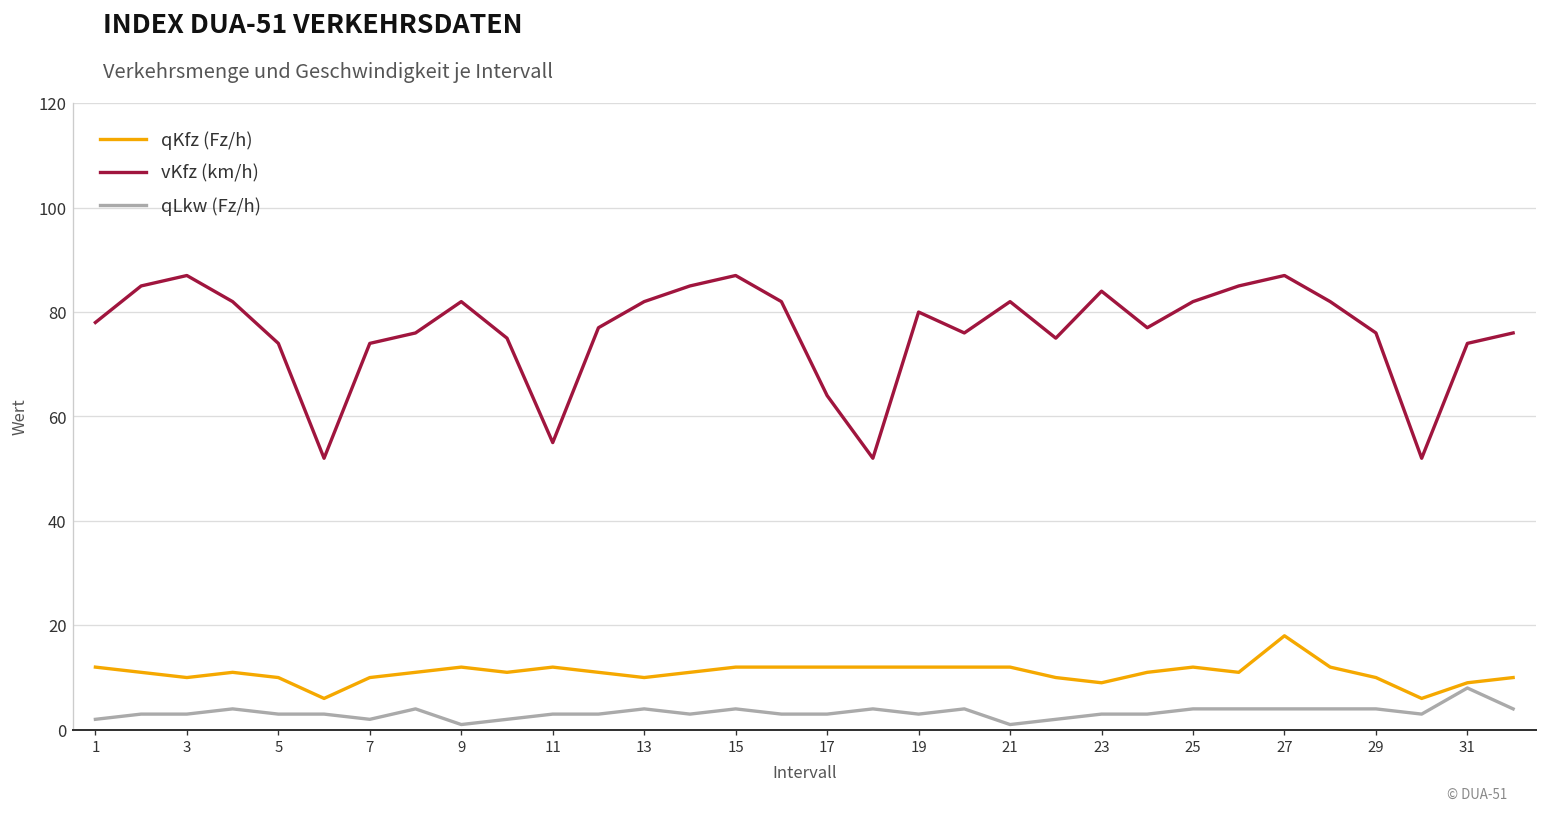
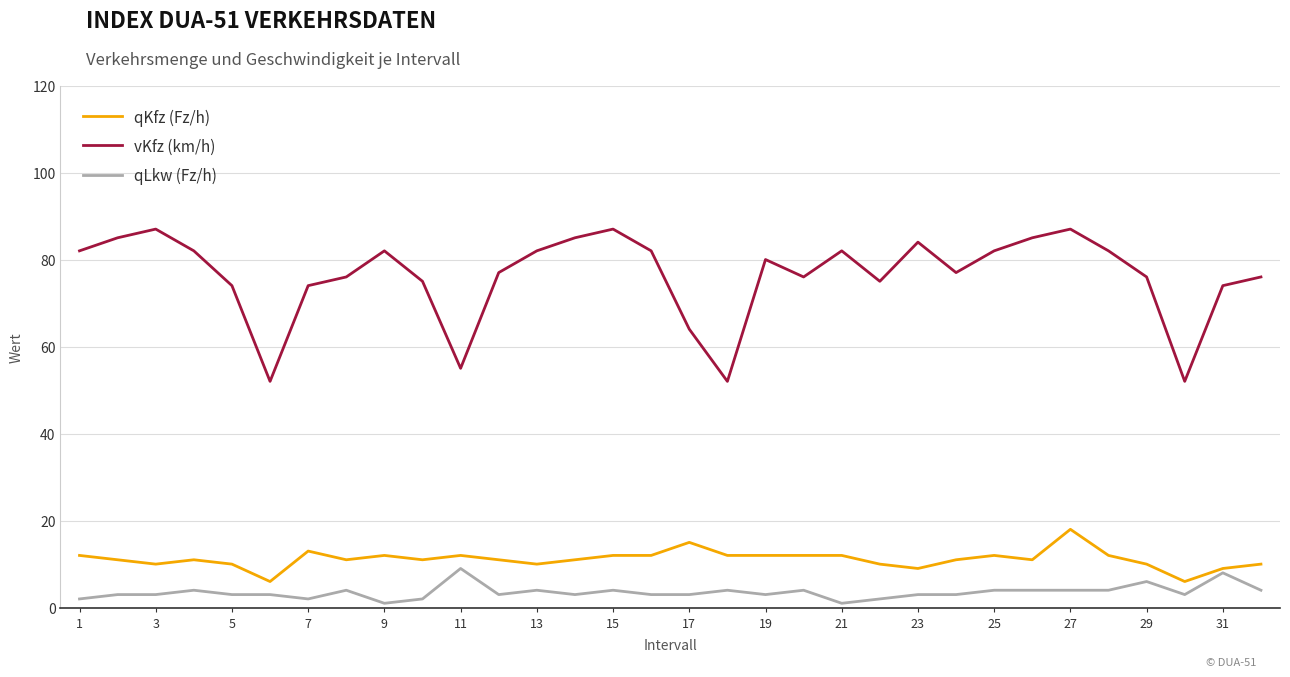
  {
    "qKfz (Fz/h)": {
      "1": 12,
      "3": 10,
      "5": 10,
-     "7": 10,
+     "7": 13,
      "9": 12,
      "11": 12,
      "13": 10,
      "15": 12,
-     "17": 12,
+     "17": 15,
      "19": 12,
      "21": 12,
      "23": 9,
      "25": 12,
      "27": 18,
      "29": 10,
      "31": 9
    },
    "vKfz (km/h)": {
-     "1": 78,
+     "1": 82,
      "3": 87,
      "5": 74,
      "7": 74,
      "9": 82,
      "11": 55,
      "13": 82,
      "15": 87,
      "17": 64,
      "19": 80,
      "21": 82,
      "23": 84,
      "25": 82,
      "27": 87,
      "29": 76,
      "31": 74
    },
    "qLkw (Fz/h)": {
      "1": 2,
      "3": 3,
      "5": 3,
      "7": 2,
      "9": 1,
-     "11": 3,
+     "11": 9,
      "13": 4,
      "15": 4,
      "17": 3,
      "19": 3,
      "21": 1,
      "23": 3,
      "25": 4,
      "27": 4,
-     "29": 4,
+     "29": 6,
      "31": 8
    }
  }
